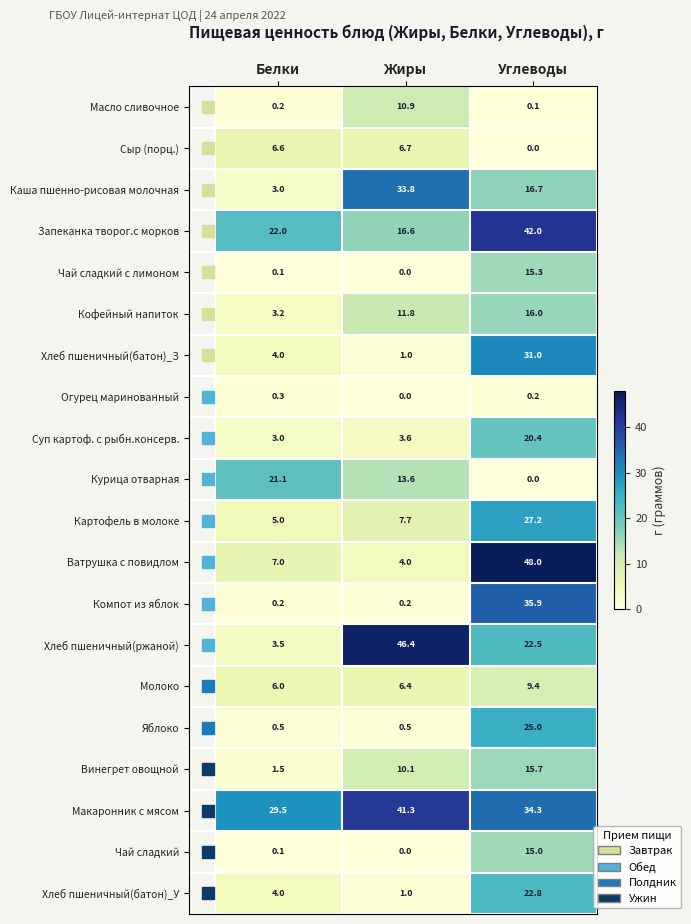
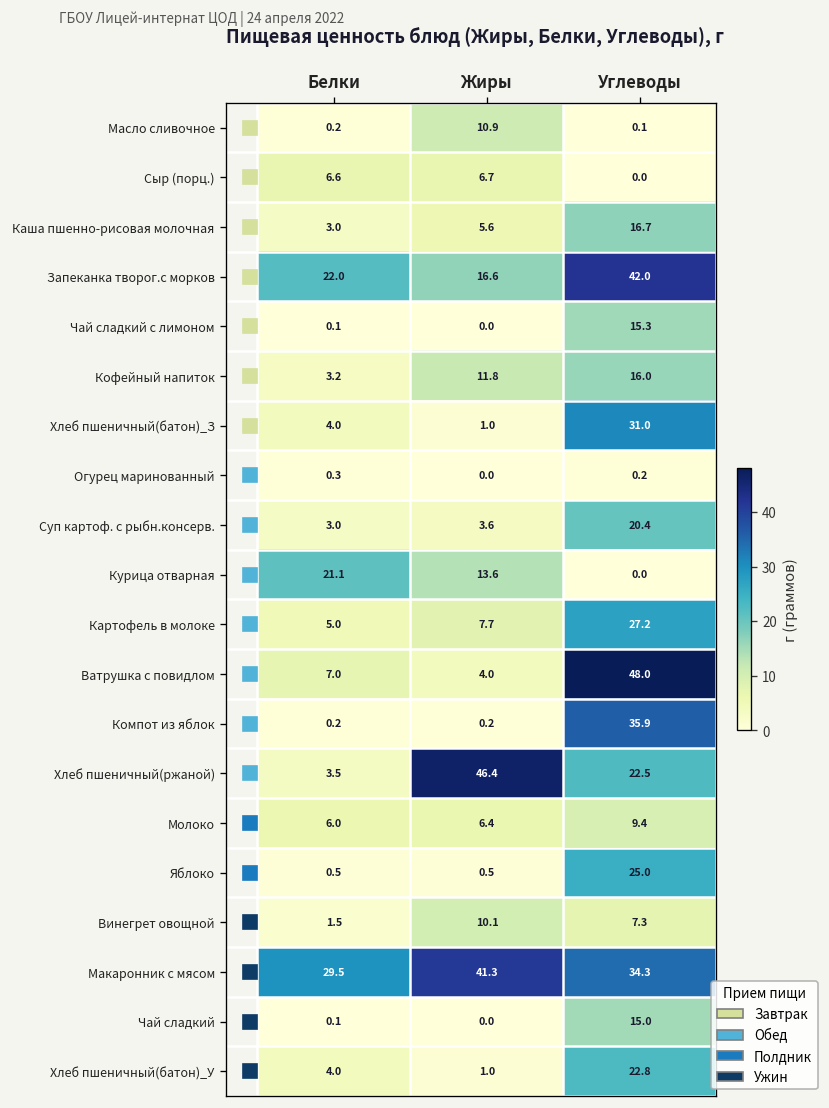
  {
    "Масло сливочное": {
      "Белки": 0.2,
      "Жиры": 10.9,
      "Углеводы": 0.1
    },
    "Сыр (порц.)": {
      "Белки": 6.6,
      "Жиры": 6.7,
      "Углеводы": 0.0
    },
    "Каша пшенно-рисовая молочная": {
      "Белки": 3.0,
-     "Жиры": 33.8,
+     "Жиры": 5.6,
      "Углеводы": 16.7
    },
    "Запеканка творог.с морков": {
      "Белки": 22.0,
      "Жиры": 16.6,
      "Углеводы": 42.0
    },
    "Чай сладкий с лимоном": {
      "Белки": 0.1,
      "Жиры": 0.0,
      "Углеводы": 15.3
    },
    "Кофейный напиток": {
      "Белки": 3.2,
      "Жиры": 11.8,
      "Углеводы": 16.0
    },
    "Хлеб пшеничный(батон)_З": {
      "Белки": 4.0,
      "Жиры": 1.0,
      "Углеводы": 31.0
    },
    "Огурец маринованный": {
      "Белки": 0.3,
      "Жиры": 0.0,
      "Углеводы": 0.2
    },
    "Суп картоф. с рыбн.консерв.": {
      "Белки": 3.0,
      "Жиры": 3.6,
      "Углеводы": 20.4
    },
    "Курица отварная": {
      "Белки": 21.1,
      "Жиры": 13.6,
      "Углеводы": 0.0
    },
    "Картофель в молоке": {
      "Белки": 5.0,
      "Жиры": 7.7,
      "Углеводы": 27.2
    },
    "Ватрушка с повидлом": {
      "Белки": 7.0,
      "Жиры": 4.0,
      "Углеводы": 48.0
    },
    "Компот из яблок": {
      "Белки": 0.2,
      "Жиры": 0.2,
      "Углеводы": 35.9
    },
    "Хлеб пшеничный(ржаной)": {
      "Белки": 3.5,
      "Жиры": 46.4,
      "Углеводы": 22.5
    },
    "Молоко": {
      "Белки": 6.0,
      "Жиры": 6.4,
      "Углеводы": 9.4
    },
    "Яблоко": {
      "Белки": 0.5,
      "Жиры": 0.5,
      "Углеводы": 25.0
    },
    "Винегрет овощной": {
      "Белки": 1.5,
      "Жиры": 10.1,
-     "Углеводы": 15.7
+     "Углеводы": 7.3
    },
    "Макаронник с мясом": {
      "Белки": 29.5,
      "Жиры": 41.3,
      "Углеводы": 34.3
    },
    "Чай сладкий": {
      "Белки": 0.1,
      "Жиры": 0.0,
      "Углеводы": 15.0
    },
    "Хлеб пшеничный(батон)_У": {
      "Белки": 4.0,
      "Жиры": 1.0,
      "Углеводы": 22.8
    }
  }
